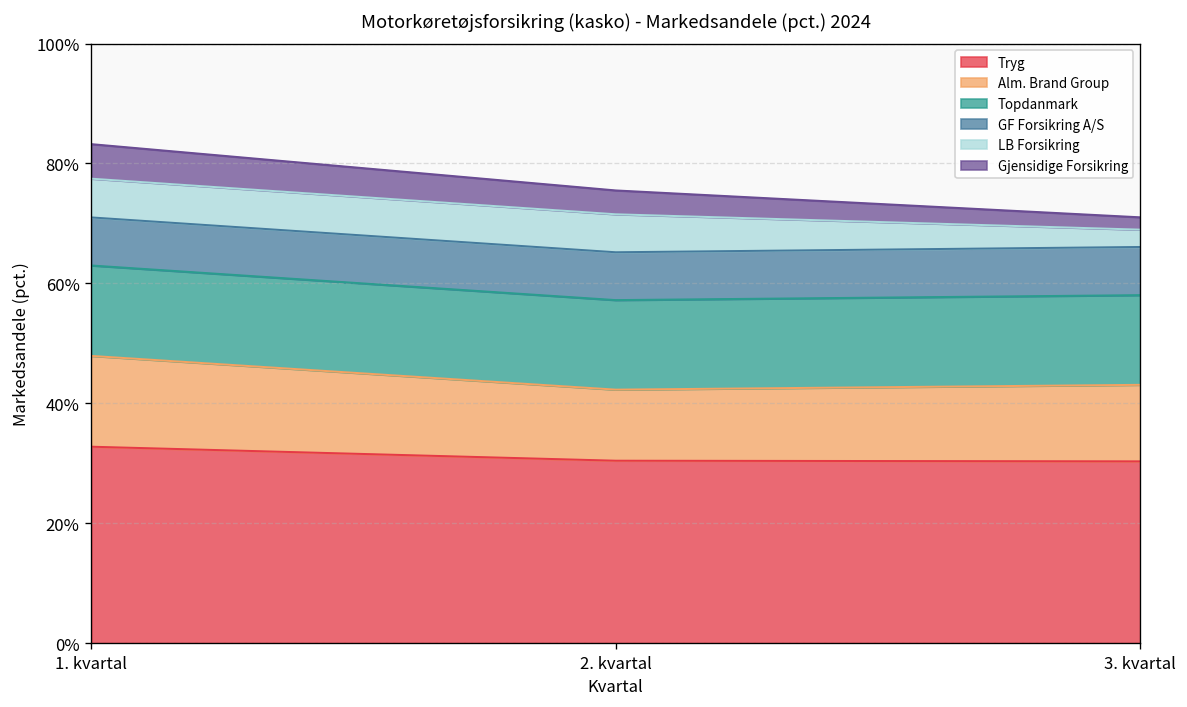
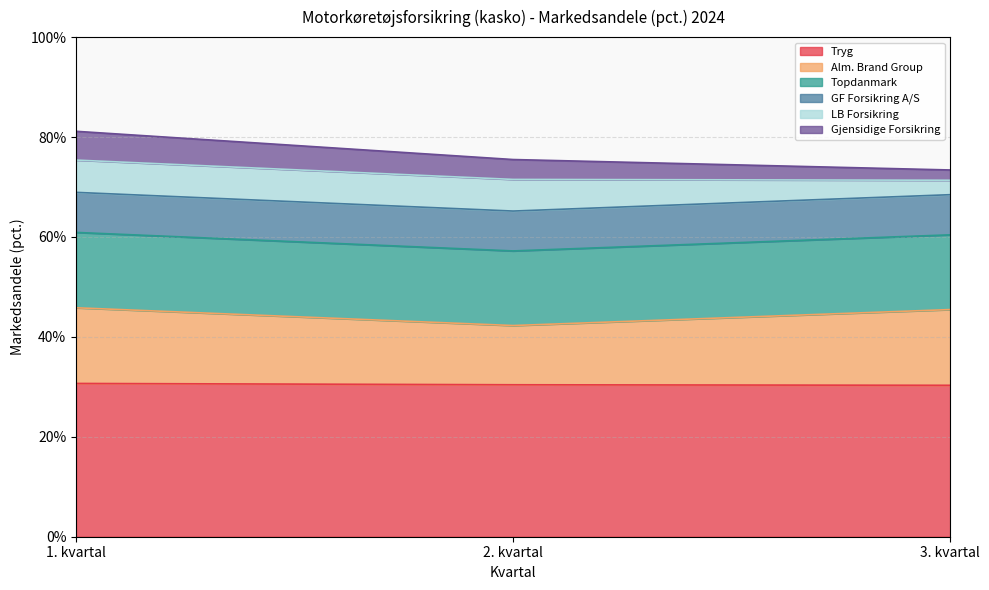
  {
    "Tryg": {
-     "1. kvartal": "33%",
+     "1. kvartal": "31%",
      "2. kvartal": "30%",
      "3. kvartal": "30%"
    },
    "Alm. Brand Group": {
      "1. kvartal": "15%",
      "2. kvartal": "12%",
-     "3. kvartal": "13%"
+     "3. kvartal": "15%"
    },
    "LB Forsikring": {
      "1. kvartal": "6%",
      "2. kvartal": "6%",
      "3. kvartal": "3%"
    },
    "Gjensidige Forsikring": {
      "1. kvartal": "6%",
      "2. kvartal": "4%",
      "3. kvartal": "2%"
    }
  }
